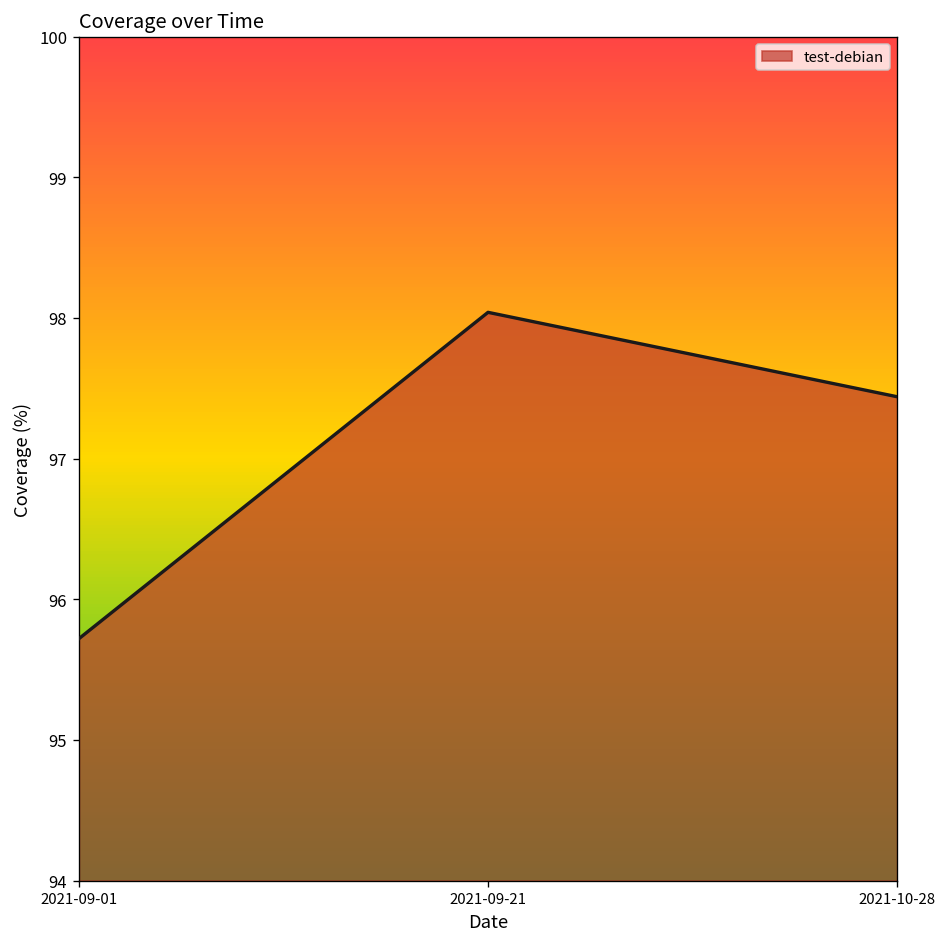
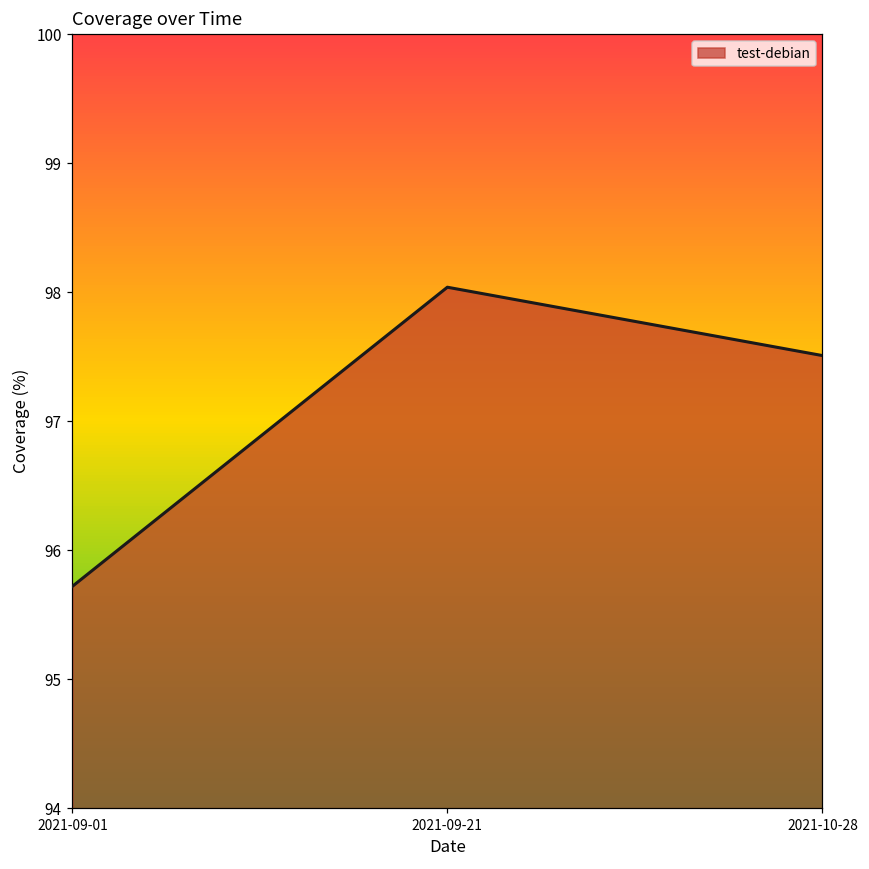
  {
    "2021-09-01": 95.72,
    "2021-09-21": 98.04,
-   "2021-10-28": 97.44
+   "2021-10-28": 97.51
  }
